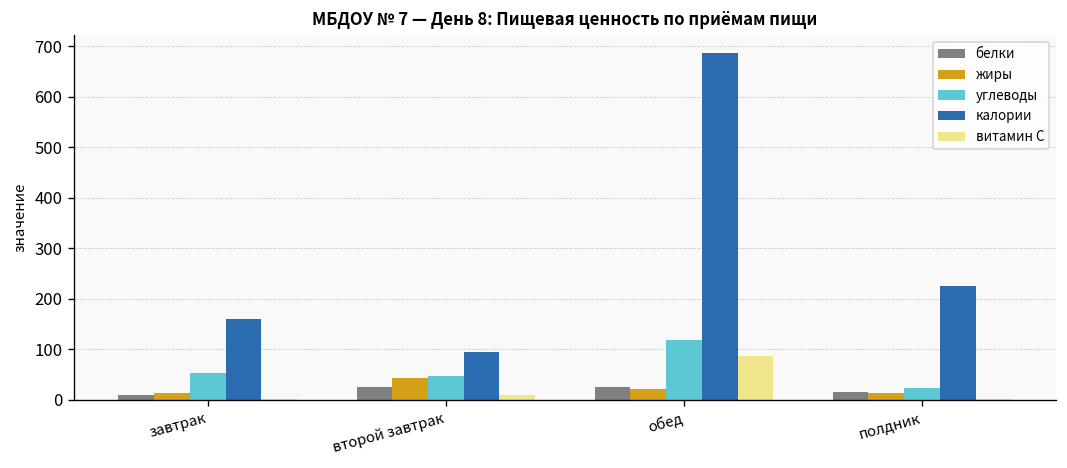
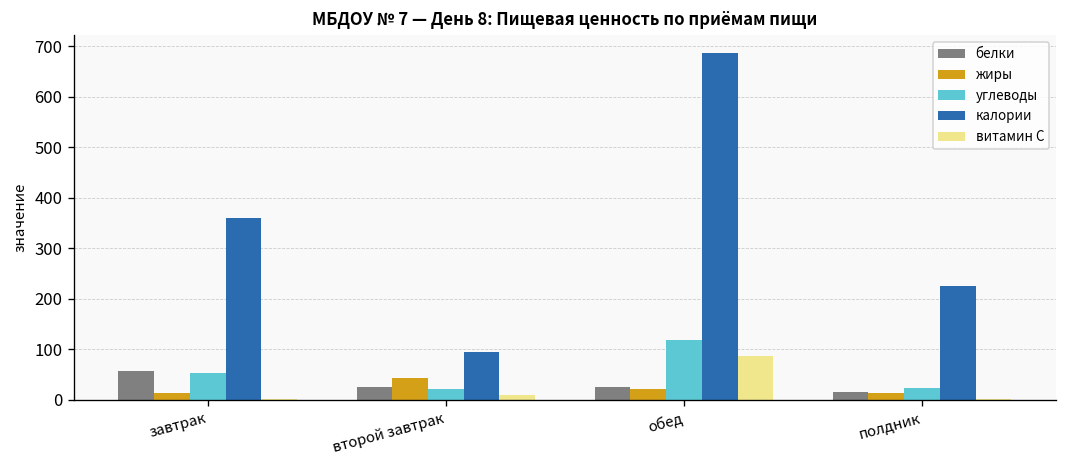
  {
    "белки": {
-     "завтрак": 10,
+     "завтрак": 60,
      "второй завтрак": 30,
      "обед": 30,
      "полдник": 10
    },
    "жиры": {
      "завтрак": 10,
      "второй завтрак": 40,
      "обед": 20,
      "полдник": 10
    },
    "углеводы": {
      "завтрак": 50,
-     "второй завтрак": 50,
+     "второй завтрак": 20,
      "обед": 120,
      "полдник": 20
    },
    "калории": {
-     "завтрак": 160,
+     "завтрак": 360,
      "второй завтрак": 100,
      "обед": 690,
      "полдник": 220
    },
    "витамин С": {
      "второй завтрак": 10,
      "обед": 90
    }
  }
